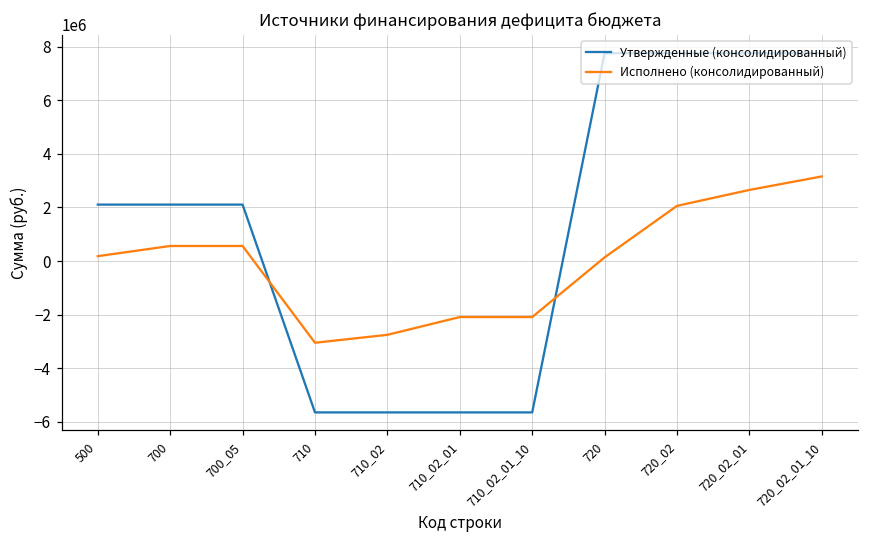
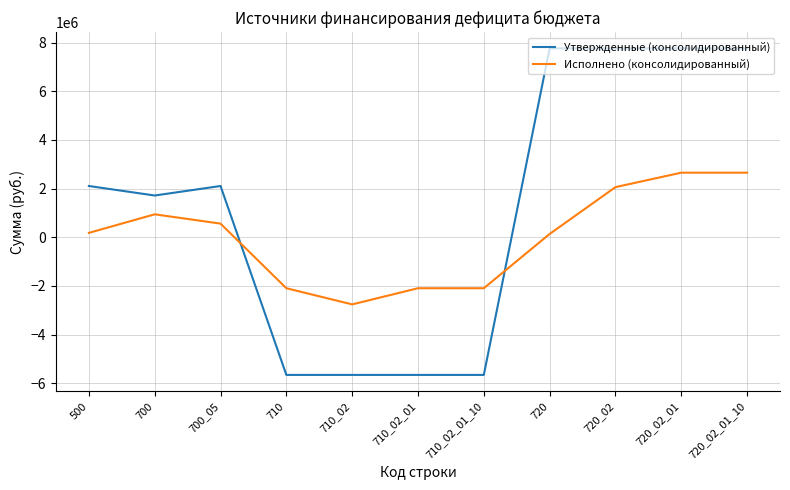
  {
    "Утвержденные (консолидированный)": {
      "500": 2100000,
-     "700": 2100000,
+     "700": 1700000,
      "700_05": 2100000,
      "710": -5700000,
      "710_02": -5700000,
      "710_02_01": -5700000,
      "710_02_01_10": -5700000
    },
    "Исполнено (консолидированный)": {
      "500": 200000,
-     "700": 600000,
+     "700": 900000,
      "700_05": 600000,
-     "710": -3100000,
+     "710": -2100000,
      "710_02": -2800000,
      "710_02_01": -2100000,
      "710_02_01_10": -2100000,
      "720": 100000,
      "720_02": 2100000,
      "720_02_01": 2700000,
-     "720_02_01_10": 3200000
+     "720_02_01_10": 2700000
    }
  }
